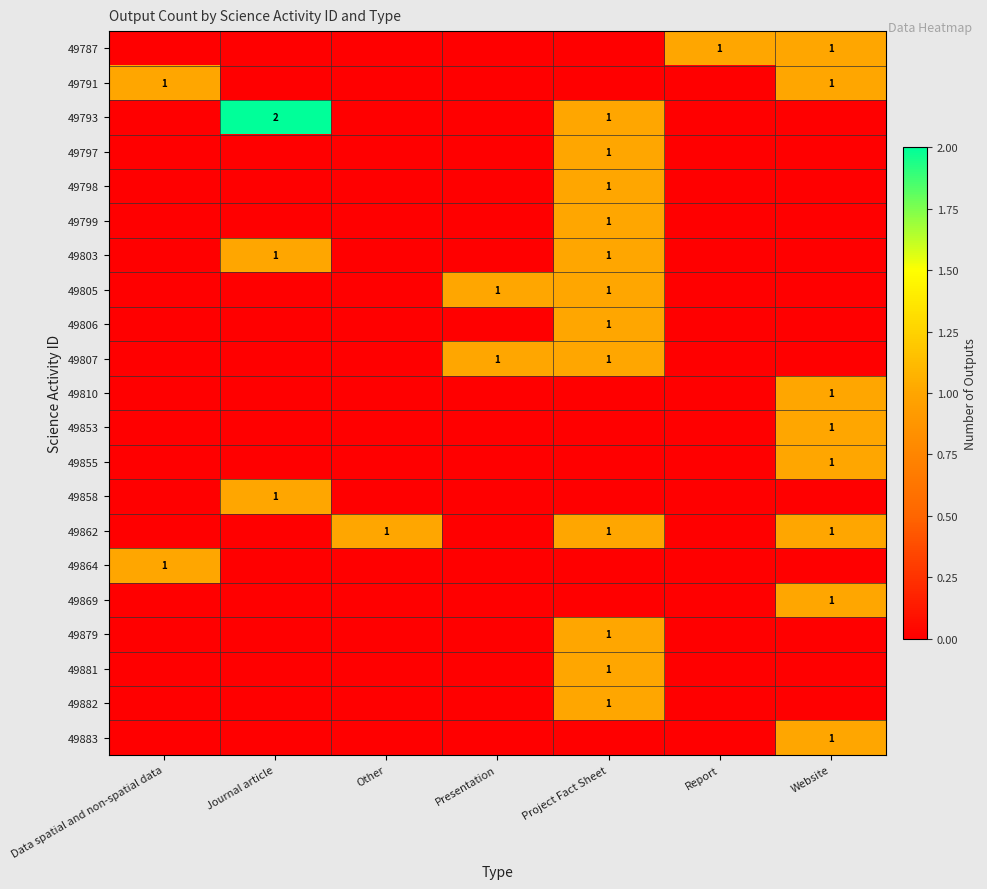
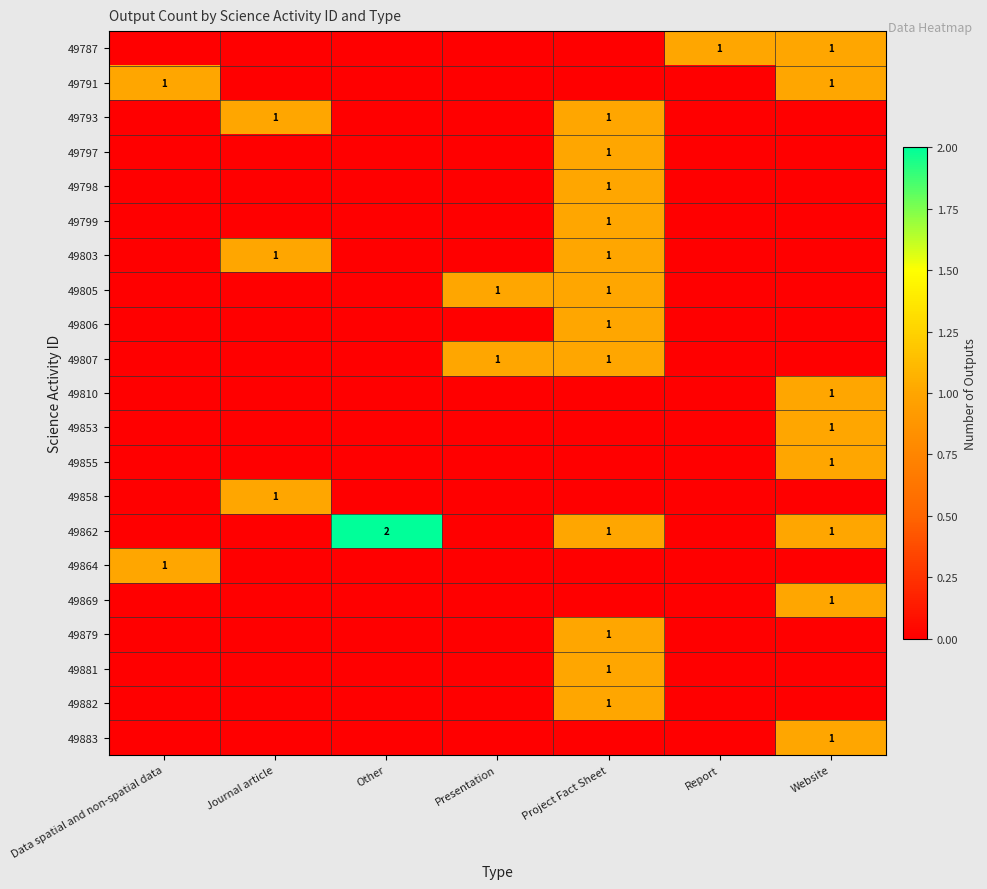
  {
    "49787": {
      "Report": 1,
      "Website": 1
    },
    "49791": {
      "Data spatial and non-spatial data": 1,
      "Website": 1
    },
    "49793": {
-     "Journal article": 2,
+     "Journal article": 1,
      "Project Fact Sheet": 1
    },
    "49797": {
      "Project Fact Sheet": 1
    },
    "49798": {
      "Project Fact Sheet": 1
    },
    "49799": {
      "Project Fact Sheet": 1
    },
    "49803": {
      "Journal article": 1,
      "Project Fact Sheet": 1
    },
    "49805": {
      "Presentation": 1,
      "Project Fact Sheet": 1
    },
    "49806": {
      "Project Fact Sheet": 1
    },
    "49807": {
      "Presentation": 1,
      "Project Fact Sheet": 1
    },
    "49810": {
      "Website": 1
    },
    "49853": {
      "Website": 1
    },
    "49855": {
      "Website": 1
    },
    "49858": {
      "Journal article": 1
    },
    "49862": {
-     "Other": 1,
+     "Other": 2,
      "Project Fact Sheet": 1,
      "Website": 1
    },
    "49864": {
      "Data spatial and non-spatial data": 1
    },
    "49869": {
      "Website": 1
    },
    "49879": {
      "Project Fact Sheet": 1
    },
    "49881": {
      "Project Fact Sheet": 1
    },
    "49882": {
      "Project Fact Sheet": 1
    },
    "49883": {
      "Website": 1
    }
  }
